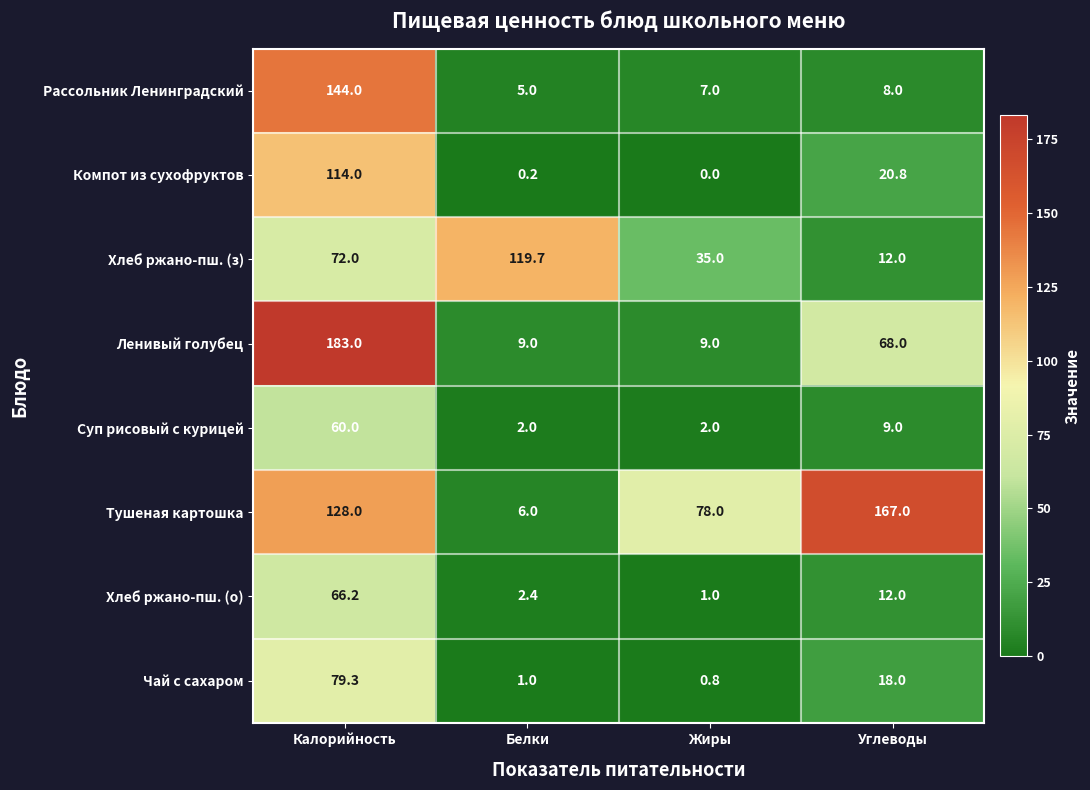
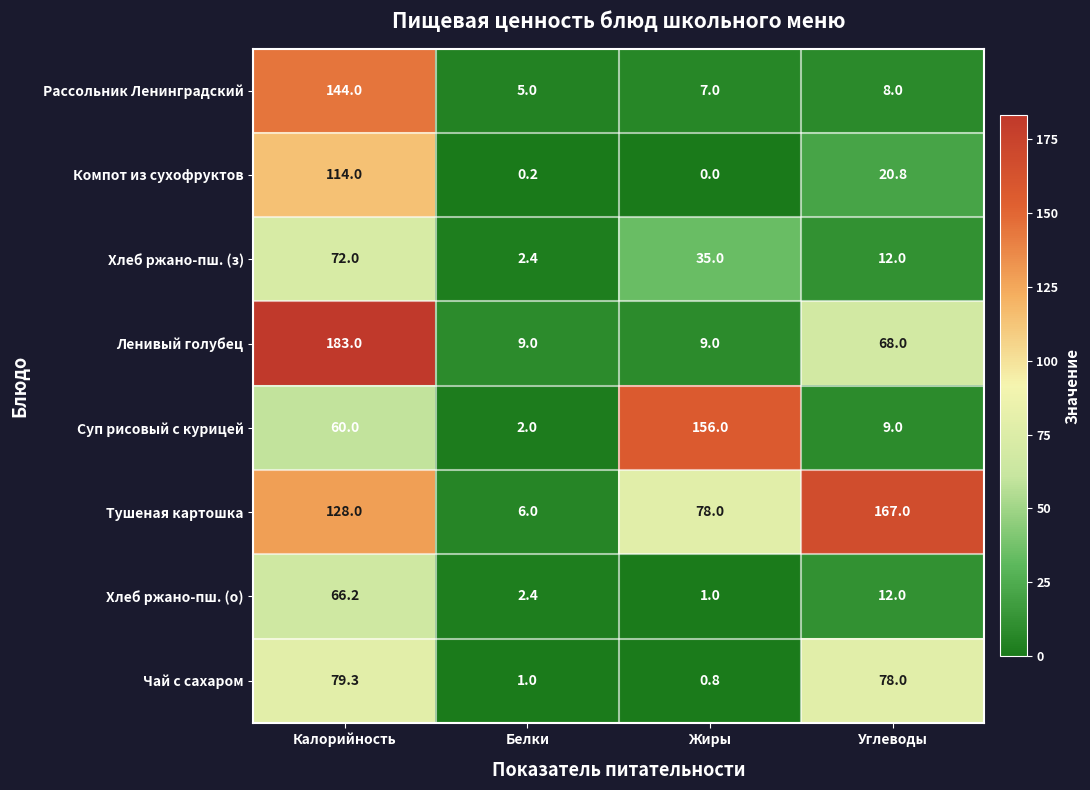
  {
    "Рассольник Ленинградский": {
      "Калорийность": 144.0,
      "Белки": 5.0,
      "Жиры": 7.0,
      "Углеводы": 8.0
    },
    "Компот из сухофруктов": {
      "Калорийность": 114.0,
      "Белки": 0.2,
      "Жиры": 0.0,
      "Углеводы": 20.8
    },
    "Хлеб ржано-пш. (з)": {
      "Калорийность": 72.0,
-     "Белки": 119.7,
+     "Белки": 2.4,
      "Жиры": 35.0,
      "Углеводы": 12.0
    },
    "Ленивый голубец": {
      "Калорийность": 183.0,
      "Белки": 9.0,
      "Жиры": 9.0,
      "Углеводы": 68.0
    },
    "Суп рисовый с курицей": {
      "Калорийность": 60.0,
      "Белки": 2.0,
-     "Жиры": 2.0,
+     "Жиры": 156.0,
      "Углеводы": 9.0
    },
    "Тушеная картошка": {
      "Калорийность": 128.0,
      "Белки": 6.0,
      "Жиры": 78.0,
      "Углеводы": 167.0
    },
    "Хлеб ржано-пш. (о)": {
      "Калорийность": 66.2,
      "Белки": 2.4,
      "Жиры": 1.0,
      "Углеводы": 12.0
    },
    "Чай с сахаром": {
      "Калорийность": 79.3,
      "Белки": 1.0,
      "Жиры": 0.8,
-     "Углеводы": 18.0
+     "Углеводы": 78.0
    }
  }
